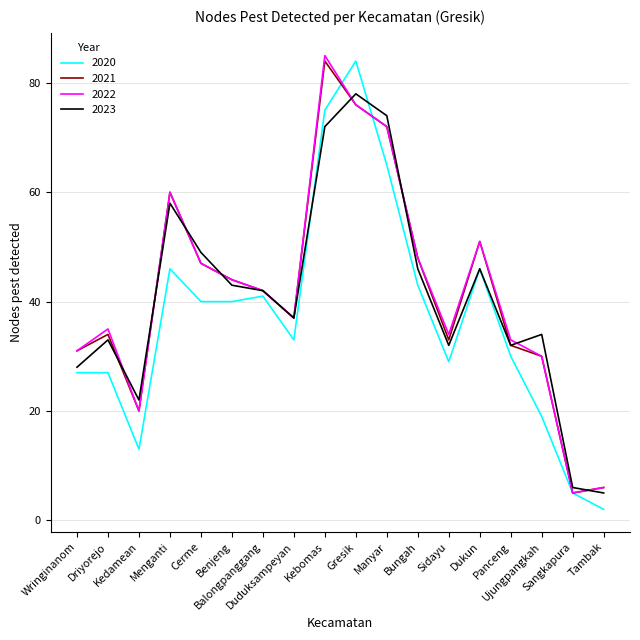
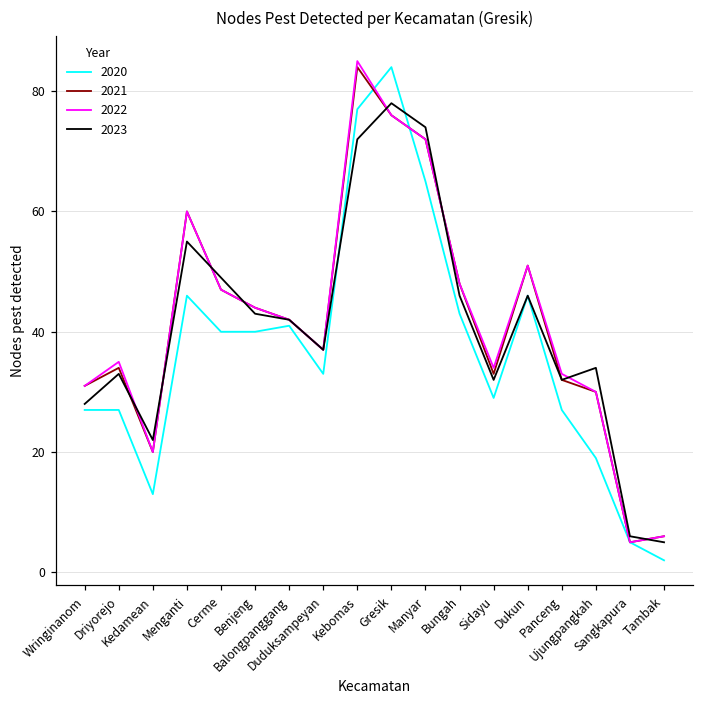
  {
    "2020": {
      "Wringinanom": 27,
      "Driyorejo": 27,
      "Kedamean": 13,
      "Menganti": 46,
      "Cerme": 40,
      "Benjeng": 40,
      "Balongpanggang": 41,
      "Duduksampeyan": 33,
-     "Kebomas": 75,
+     "Kebomas": 77,
      "Gresik": 84,
      "Manyar": 65,
      "Bungah": 43,
      "Sidayu": 29,
-     "Panceng": 30,
+     "Panceng": 27,
      "Ujungpangkah": 19,
      "Tambak": 2
    },
    "2021": {
      "Driyorejo": 34,
      "Kebomas": 84,
      "Sidayu": 33
    },
    "2022": {
      "Driyorejo": 35,
      "Kebomas": 85,
      "Sidayu": 34,
      "Panceng": 33
    },
    "2023": {
      "Wringinanom": 28,
      "Driyorejo": 33,
      "Kedamean": 22,
-     "Menganti": 58,
+     "Menganti": 55,
      "Cerme": 49,
      "Benjeng": 43,
      "Kebomas": 72,
      "Gresik": 78,
      "Manyar": 74,
      "Bungah": 46,
      "Sidayu": 32,
      "Ujungpangkah": 34,
      "Sangkapura": 6,
      "Tambak": 5
    }
  }
